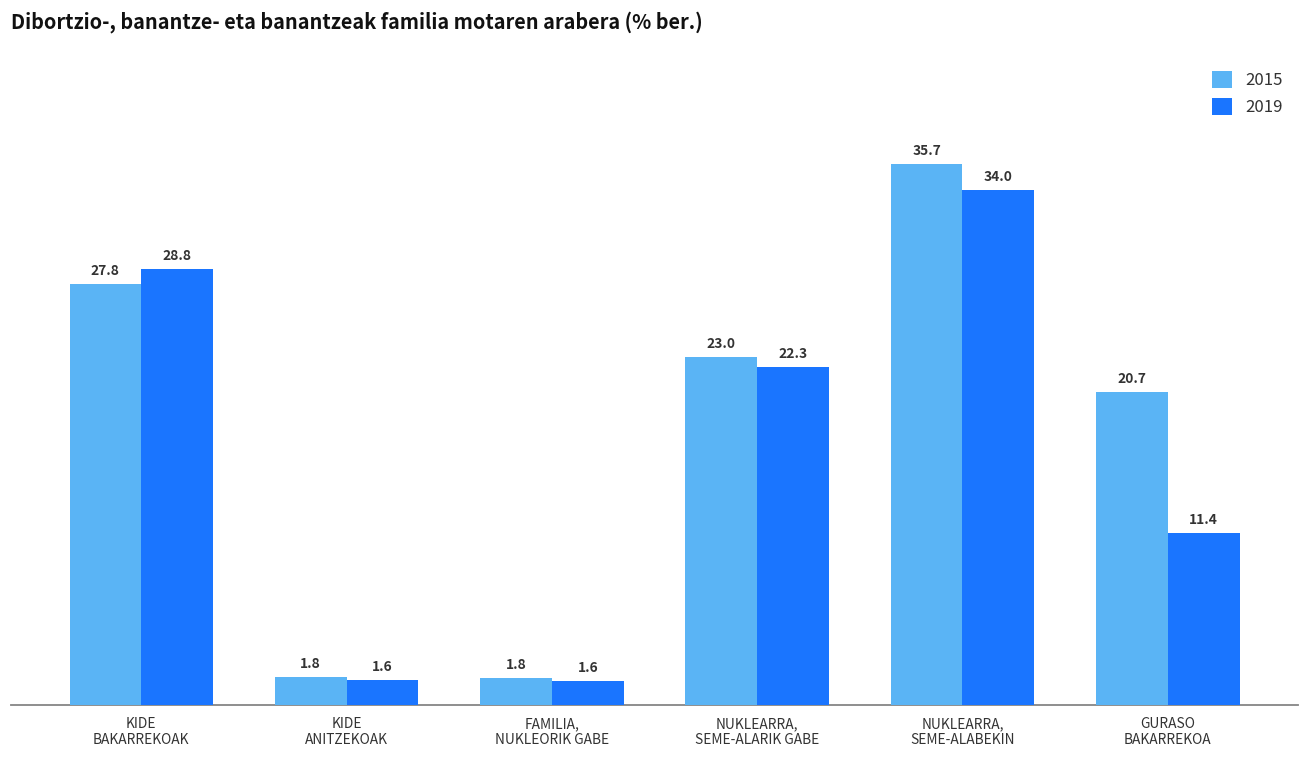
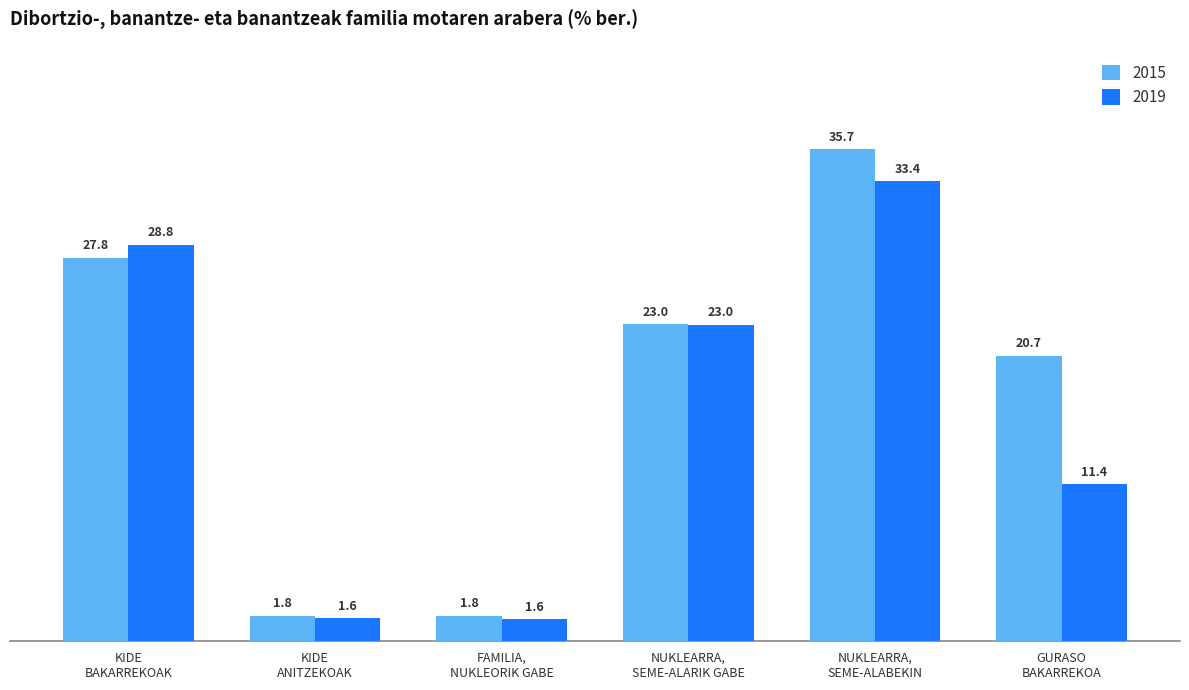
  {
    "2015": {
      "KIDE BAKARREKOAK": 27.8,
      "KIDE ANITZEKOAK": 1.8,
      "FAMILIA, NUKLEORIK GABE": 1.8,
      "NUKLEARRA, SEME-ALARIK GABE": 23.0,
      "NUKLEARRA, SEME-ALABEKIN": 35.7,
      "GURASO BAKARREKOA": 20.7
    },
    "2019": {
      "KIDE BAKARREKOAK": 28.8,
      "KIDE ANITZEKOAK": 1.6,
      "FAMILIA, NUKLEORIK GABE": 1.6,
-     "NUKLEARRA, SEME-ALARIK GABE": 22.3,
-     "NUKLEARRA, SEME-ALABEKIN": 34.0,
+     "NUKLEARRA, SEME-ALARIK GABE": 23.0,
+     "NUKLEARRA, SEME-ALABEKIN": 33.4,
      "GURASO BAKARREKOA": 11.4
    }
  }
